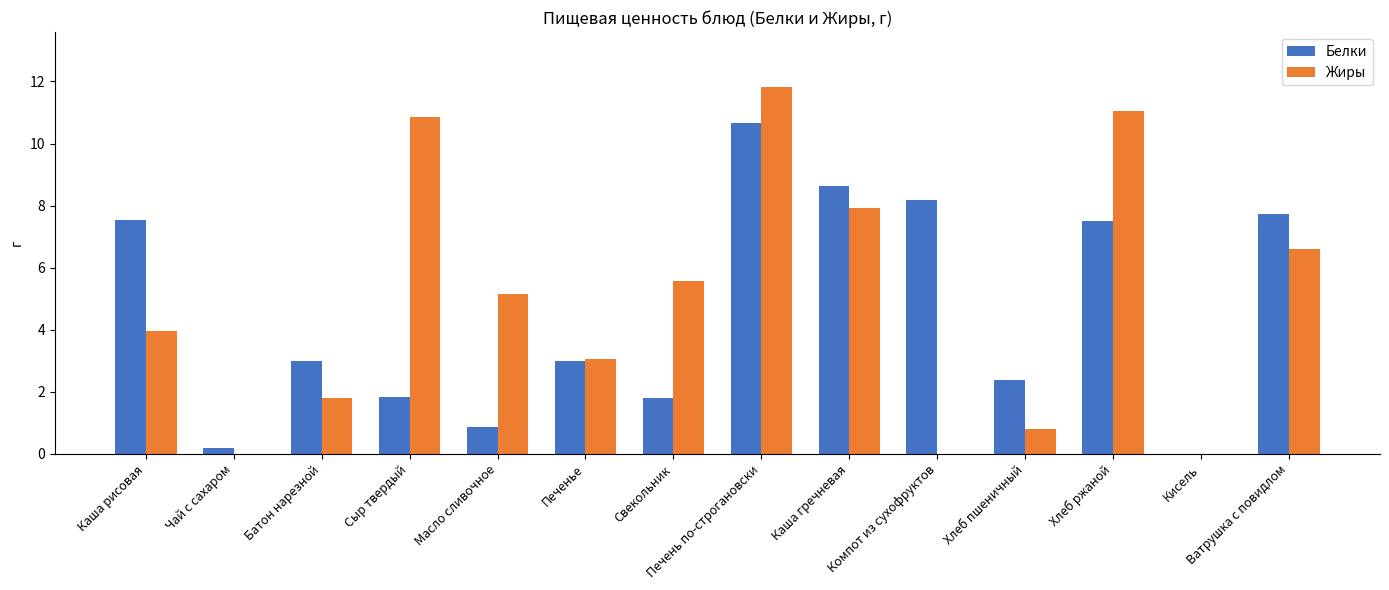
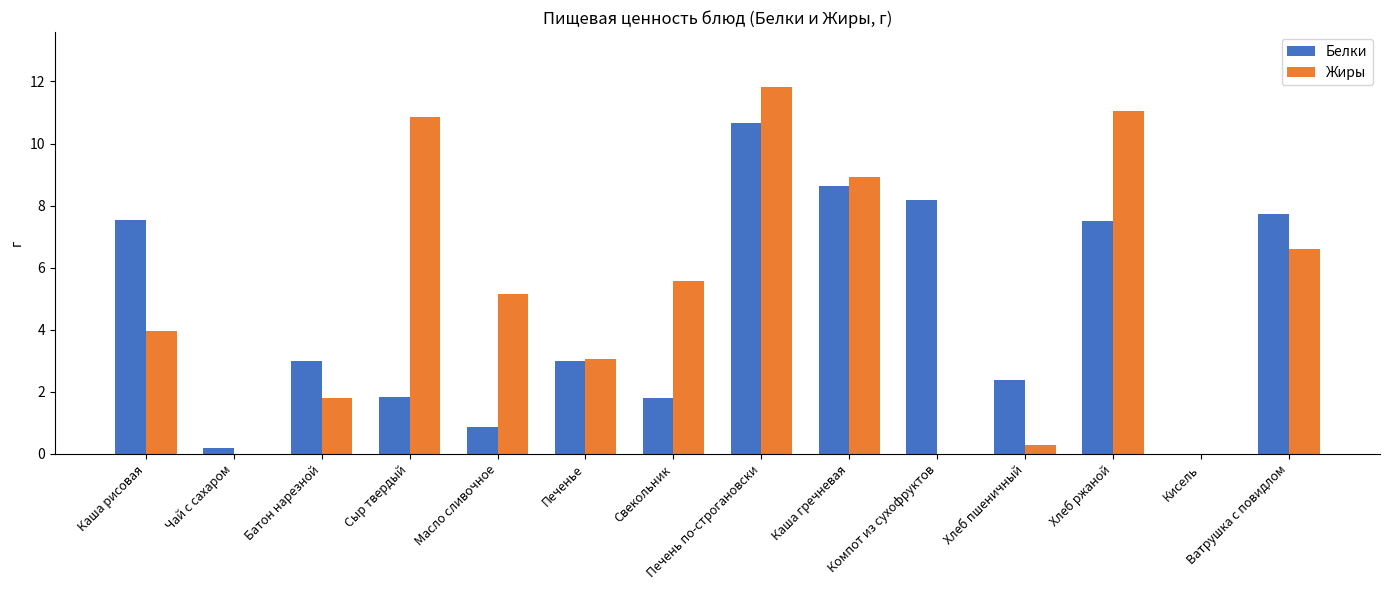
  {
    "Белки": {
      "Каша рисовая": 7.5,
      "Чай с сахаром": 0.2,
      "Батон нарезной": 3.0,
      "Сыр твердый": 1.8,
      "Масло сливочное": 0.9,
      "Печенье": 3.0,
      "Свекольник": 1.8,
      "Печень по-строгановски": 10.7,
      "Каша гречневая": 8.6,
      "Компот из сухофруктов": 8.2,
      "Хлеб пшеничный": 2.4,
      "Хлеб ржаной": 7.5,
      "Кисель": 0.0,
      "Ватрушка с повидлом": 7.7
    },
    "Жиры": {
      "Каша рисовая": 4.0,
      "Чай с сахаром": 0.0,
      "Батон нарезной": 1.8,
      "Сыр твердый": 10.9,
      "Масло сливочное": 5.2,
      "Печенье": 3.1,
      "Свекольник": 5.6,
      "Печень по-строгановски": 11.8,
-     "Каша гречневая": 7.9,
+     "Каша гречневая": 8.9,
      "Компот из сухофруктов": 0.0,
-     "Хлеб пшеничный": 0.8,
+     "Хлеб пшеничный": 0.3,
      "Хлеб ржаной": 11.0,
      "Кисель": 0.0,
      "Ватрушка с повидлом": 6.6
    }
  }
